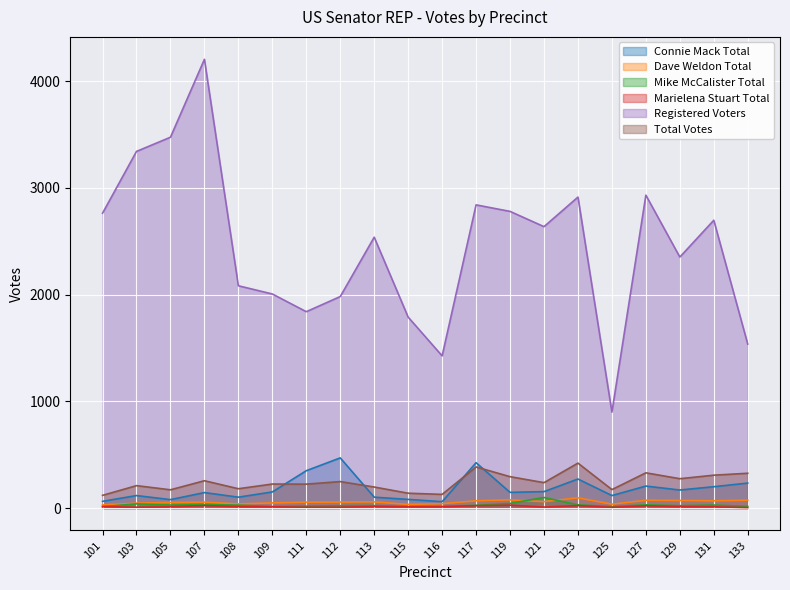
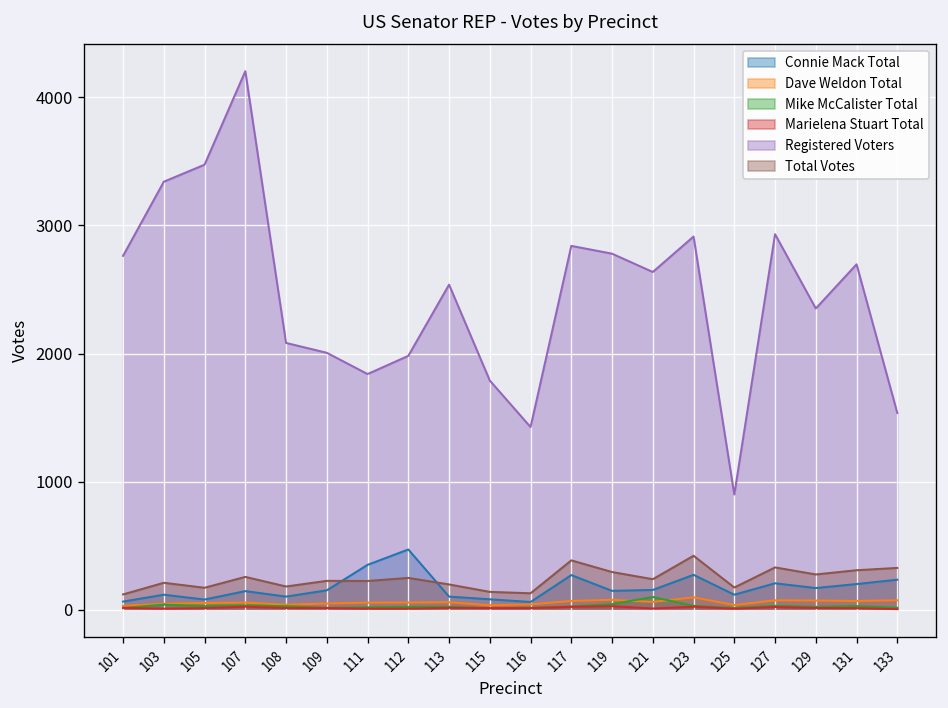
  {
    "Connie Mack Total": {
      "101": 60,
      "103": 120,
      "105": 80,
      "107": 150,
      "108": 100,
      "109": 150,
      "111": 350,
      "112": 470,
      "113": 100,
      "115": 80,
-     "117": 430,
+     "117": 270,
      "119": 150,
      "121": 150,
      "123": 270,
      "125": 120,
      "127": 210,
      "129": 170,
      "131": 200,
      "133": 230
    },
    "Mike McCalister Total": {
      "121": 100
    },
    "Registered Voters": {
      "101": 2760,
      "103": 3340,
      "105": 3480,
      "107": 4210,
      "108": 2080,
      "109": 2010,
      "111": 1840,
      "112": 1980,
      "113": 2540,
      "115": 1790,
      "116": 1430,
      "117": 2840,
      "119": 2780,
      "121": 2640,
      "123": 2910,
      "125": 900,
      "127": 2930,
      "129": 2350,
      "131": 2700,
      "133": 1540
    }
  }
